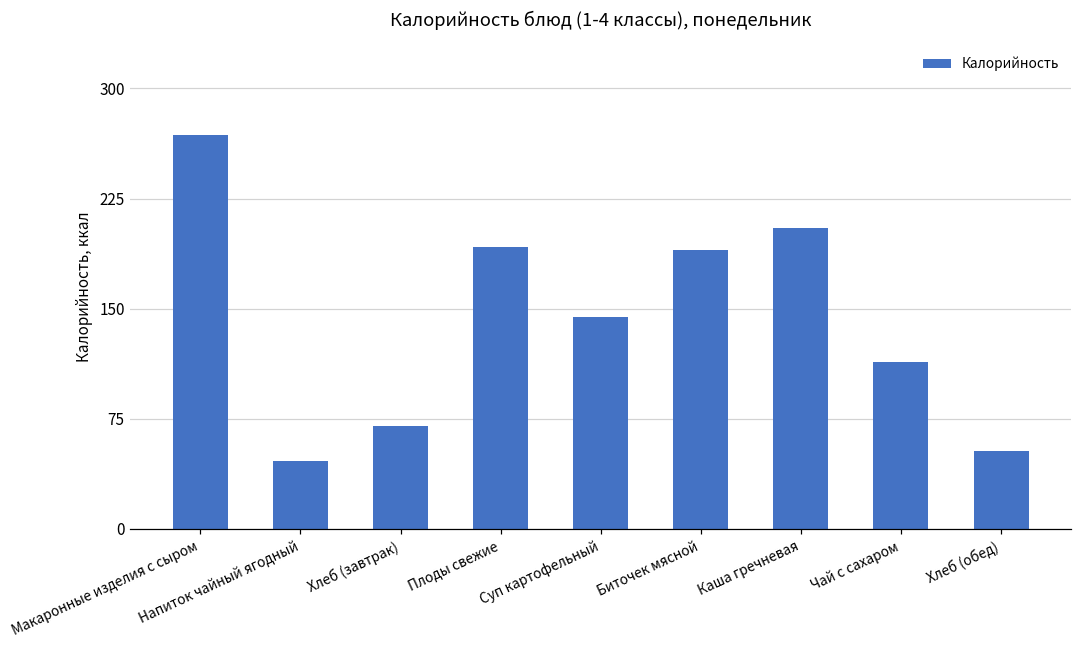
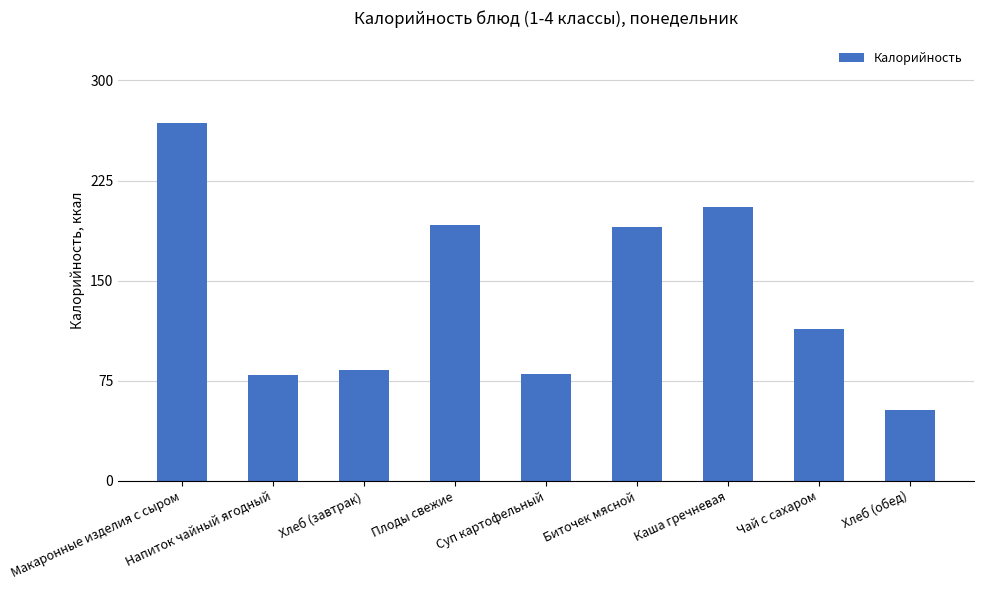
  {
    "Макаронные изделия с сыром": 268,
-   "Напиток чайный ягодный": 46,
-   "Хлеб (завтрак)": 70,
+   "Напиток чайный ягодный": 79,
+   "Хлеб (завтрак)": 83,
    "Плоды свежие": 192,
-   "Суп картофельный": 144,
+   "Суп картофельный": 80,
    "Биточек мясной": 190,
    "Каша гречневая": 205,
    "Чай с сахаром": 114,
    "Хлеб (обед)": 53
  }
